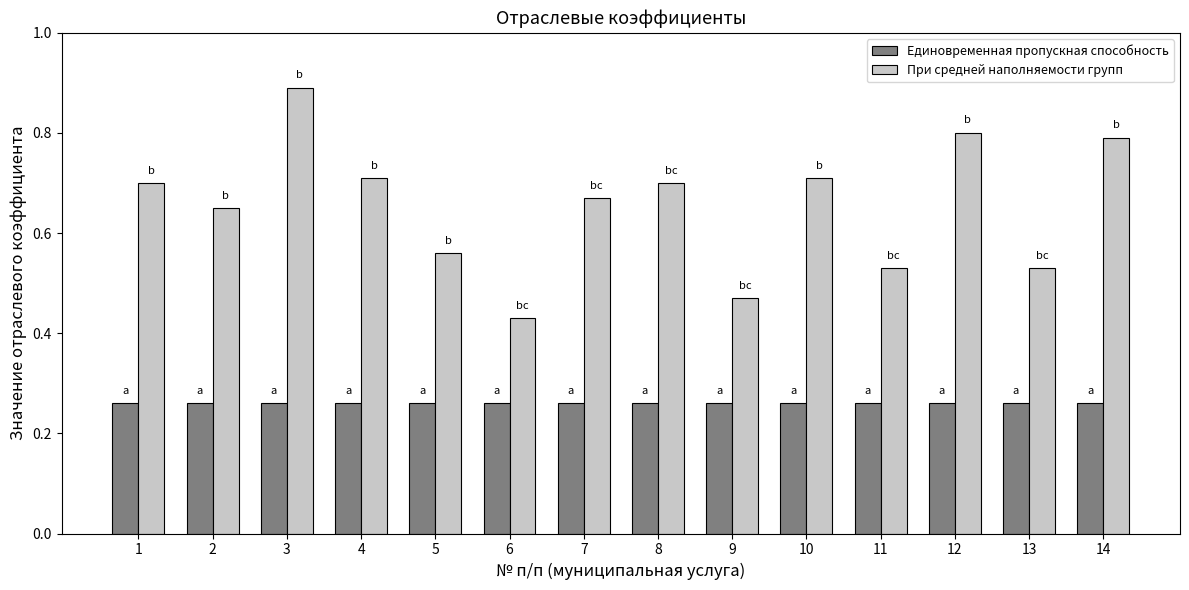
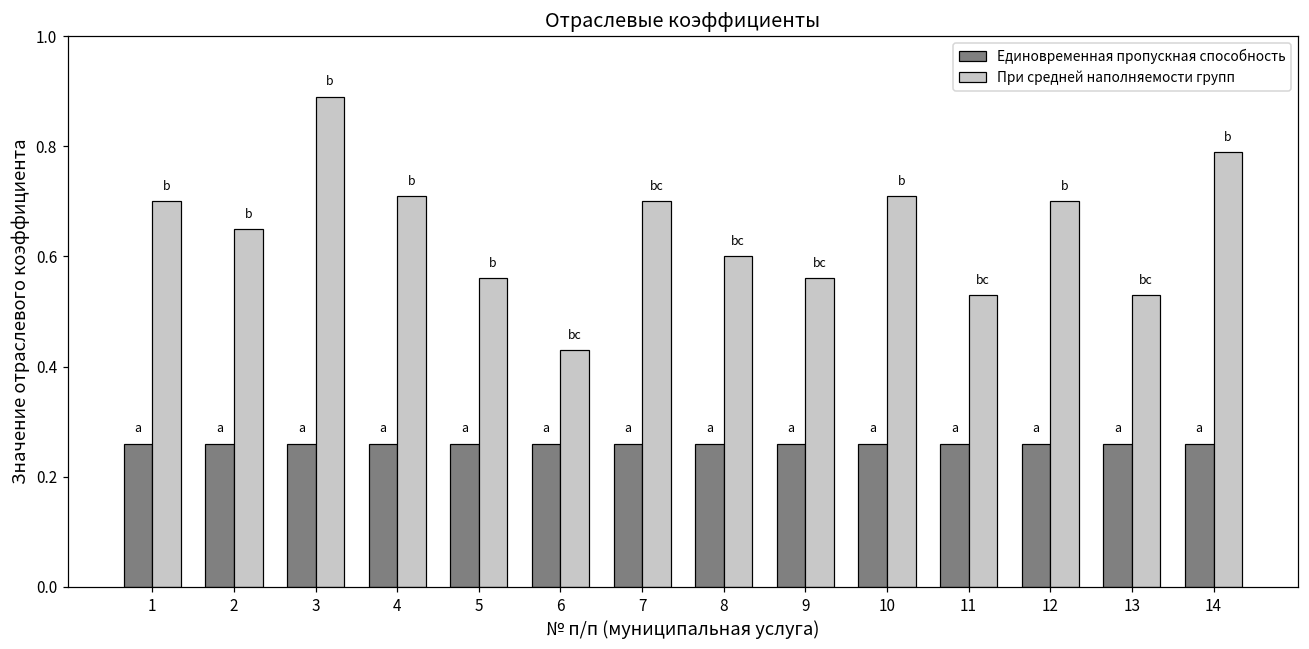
  {
    "Единовременная пропускная способность": {
      "1": 0.26,
      "2": 0.26,
      "3": 0.26,
      "4": 0.26,
      "5": 0.26,
      "6": 0.26,
      "7": 0.26,
      "8": 0.26,
      "9": 0.26,
      "10": 0.26,
      "11": 0.26,
      "12": 0.26,
      "13": 0.26,
      "14": 0.26
    },
    "При средней наполняемости групп": {
      "1": 0.70,
      "2": 0.65,
      "3": 0.89,
      "4": 0.71,
      "5": 0.56,
      "6": 0.43,
-     "7": 0.67,
-     "8": 0.7,
-     "9": 0.47,
+     "7": 0.70,
+     "8": 0.6,
+     "9": 0.56,
      "10": 0.71,
      "11": 0.53,
-     "12": 0.8,
+     "12": 0.7,
      "13": 0.53,
      "14": 0.79
    }
  }
